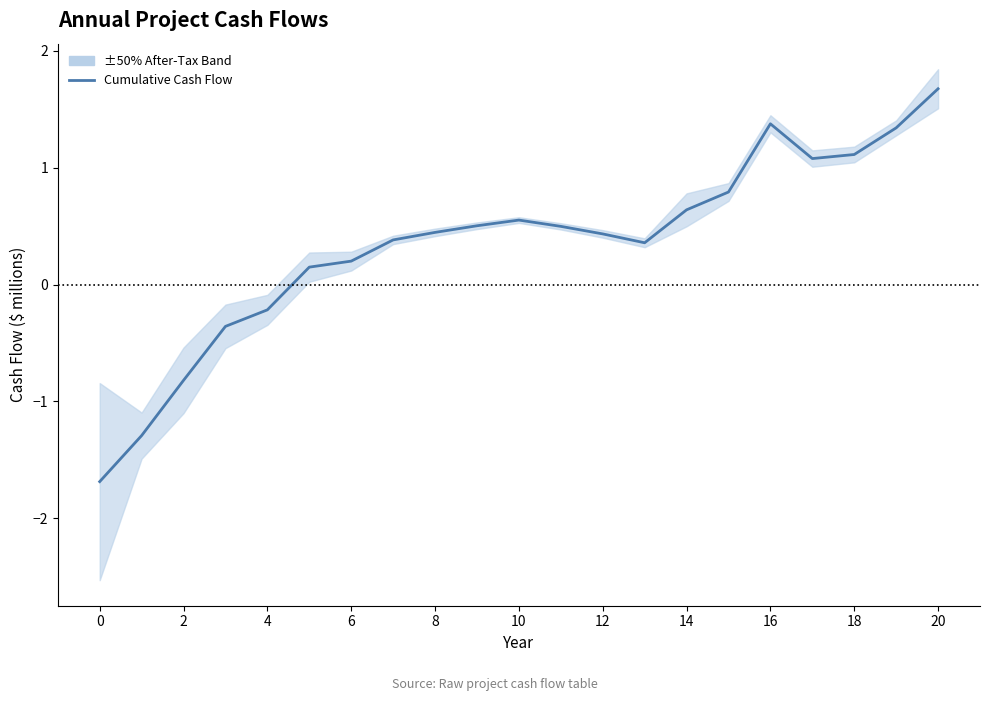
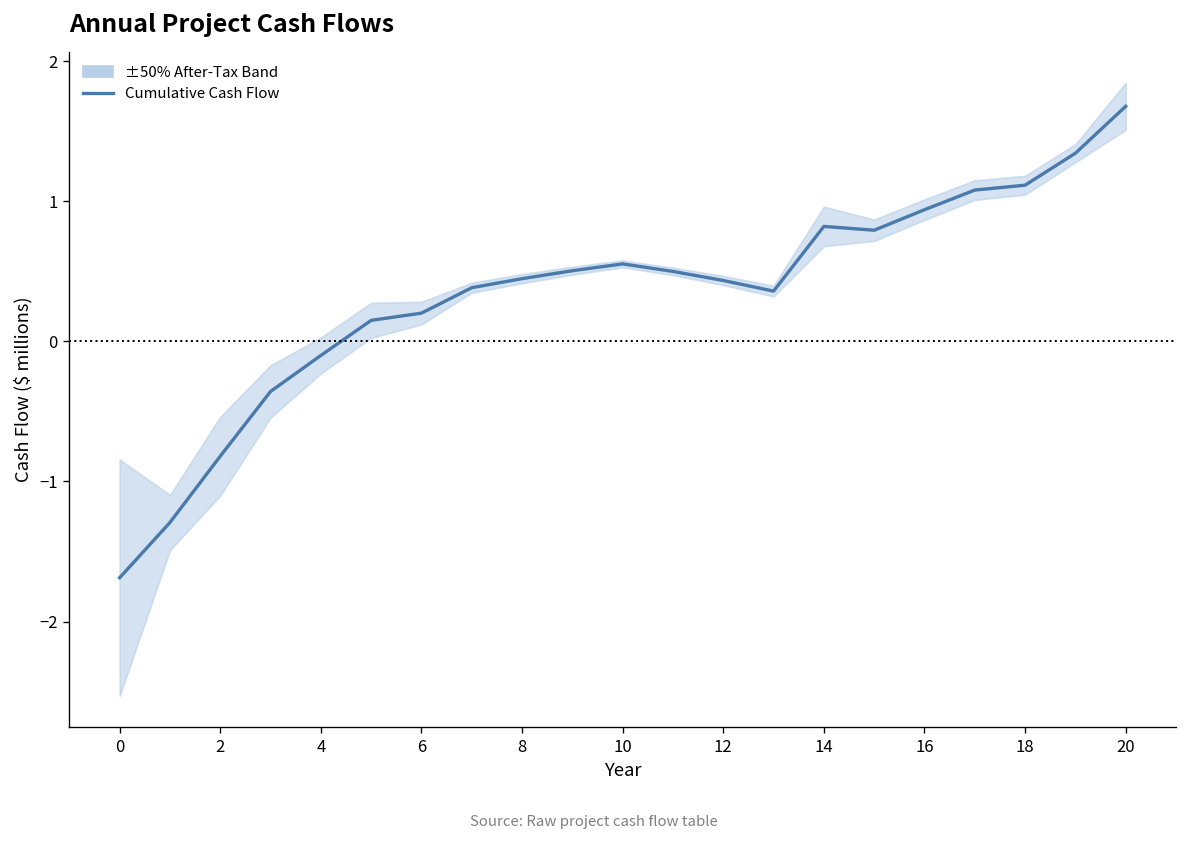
  {
    "Cumulative Cash Flow": {
      "0": -1.69,
      "2": -0.82,
-     "4": -0.22,
+     "4": -0.10,
      "6": 0.20,
      "8": 0.45,
      "10": 0.55,
      "12": 0.43,
-     "14": 0.64,
-     "16": 1.38,
+     "14": 0.82,
+     "16": 0.94,
      "18": 1.11,
      "20": 1.68
    }
  }
